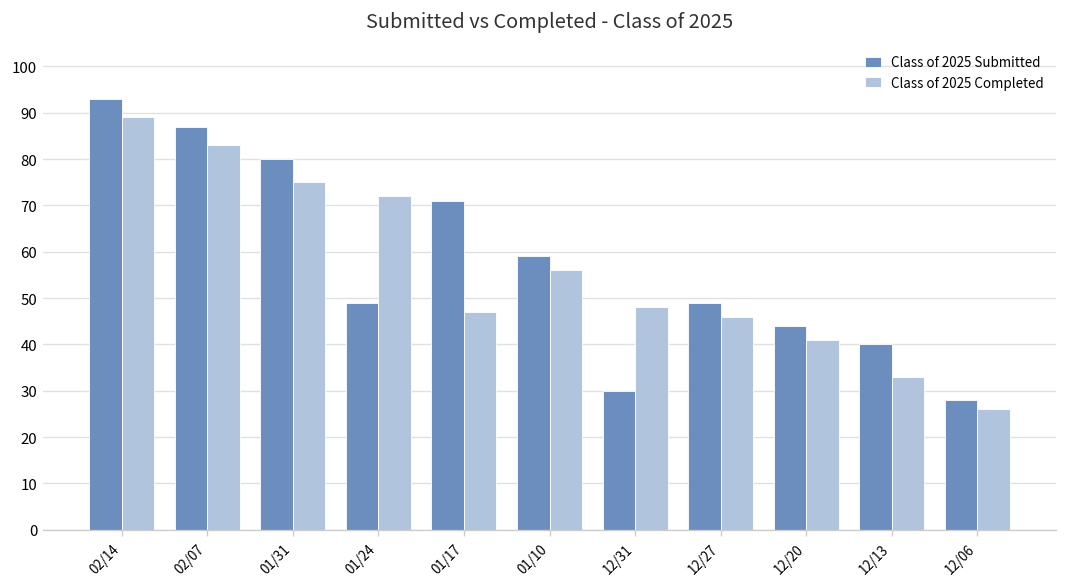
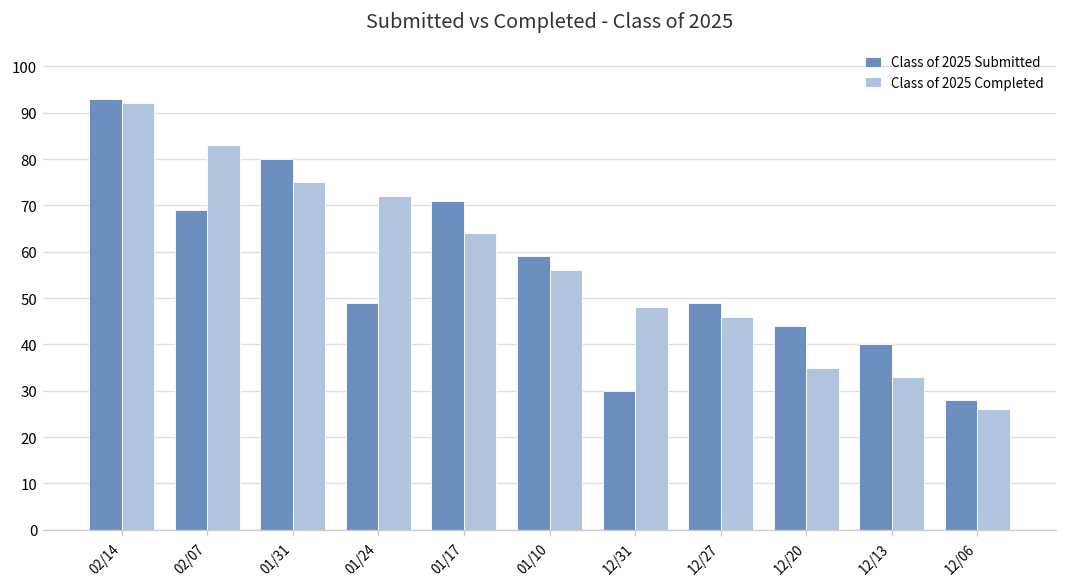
  {
    "Class of 2025 Submitted": {
      "02/14": 93,
-     "02/07": 87,
+     "02/07": 69,
      "01/31": 80,
      "01/24": 49,
      "01/17": 71,
      "01/10": 59,
      "12/31": 30,
      "12/27": 49,
      "12/20": 44,
      "12/13": 40,
      "12/06": 28
    },
    "Class of 2025 Completed": {
-     "02/14": 89,
+     "02/14": 92,
      "02/07": 83,
      "01/31": 75,
      "01/24": 72,
-     "01/17": 47,
+     "01/17": 64,
      "01/10": 56,
      "12/31": 48,
      "12/27": 46,
-     "12/20": 41,
+     "12/20": 35,
      "12/13": 33,
      "12/06": 26
    }
  }
